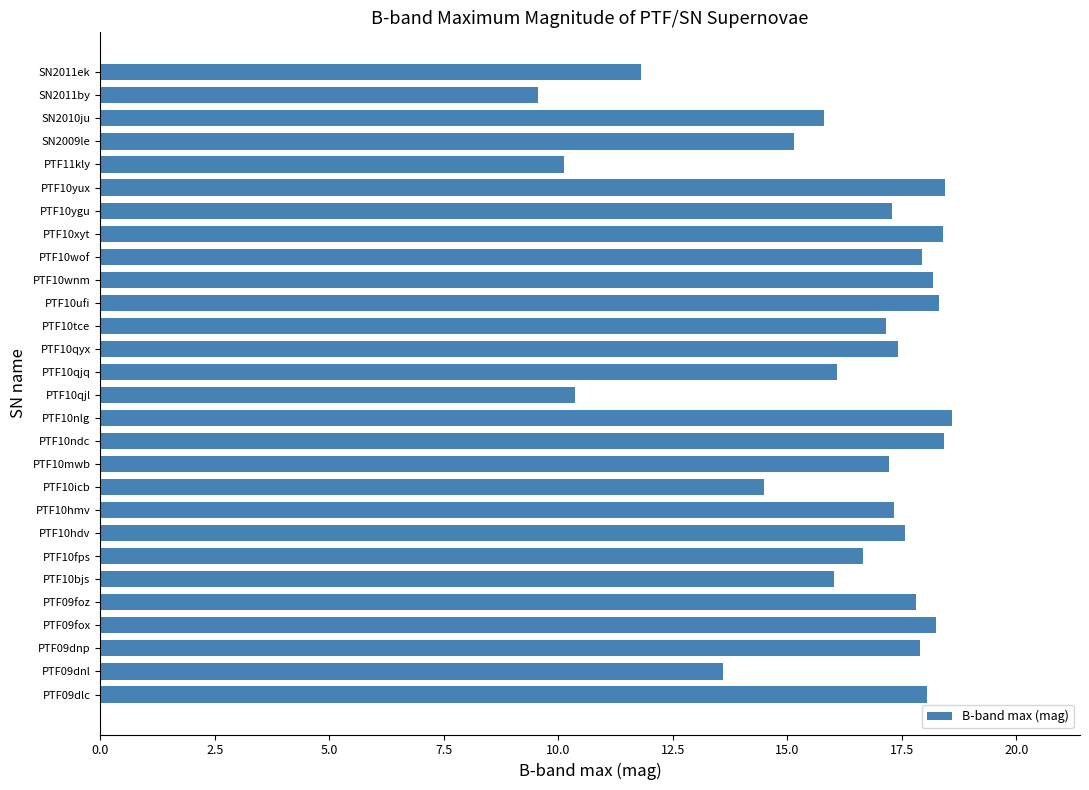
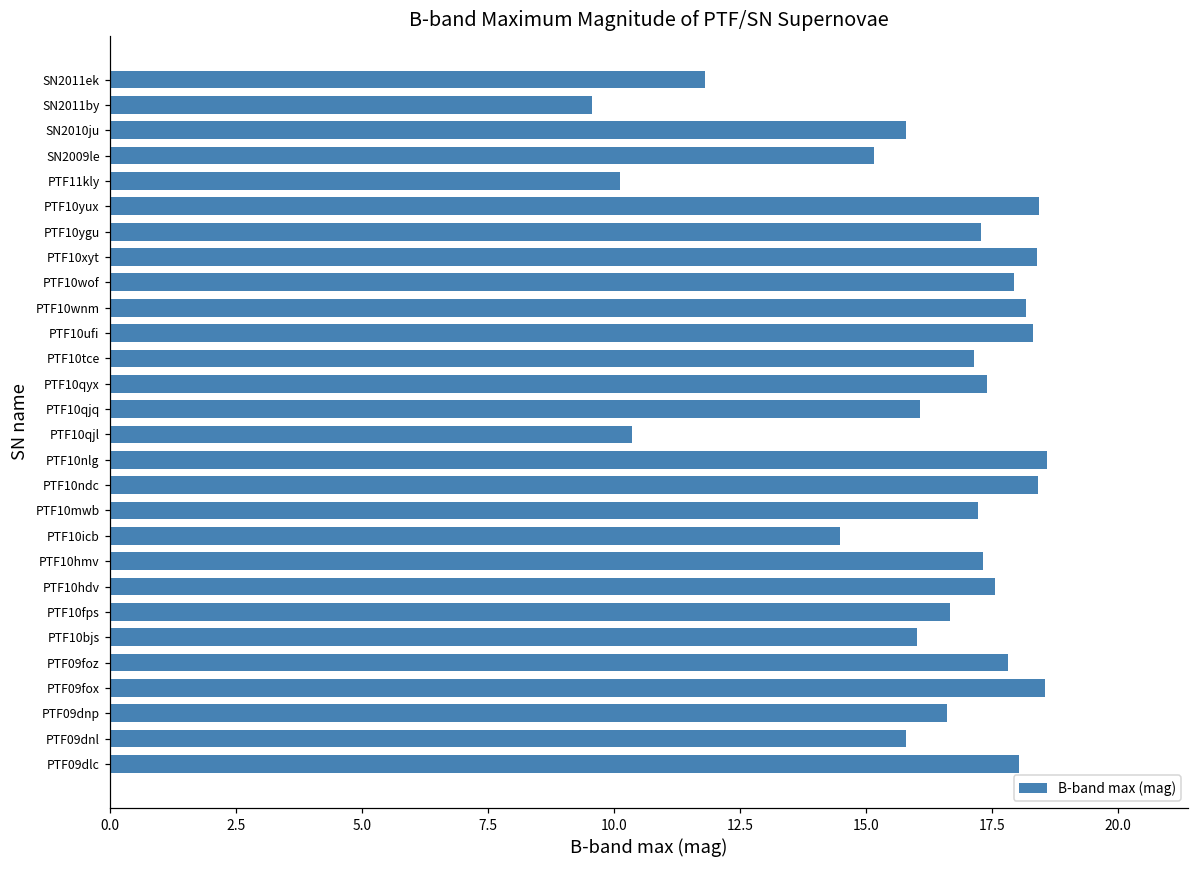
  {
    "SN2011ek": 11.8,
    "SN2011by": 9.6,
    "SN2010ju": 15.8,
    "SN2009le": 15.2,
    "PTF11kly": 10.1,
    "PTF10yux": 18.4,
    "PTF10ygu": 17.3,
    "PTF10xyt": 18.4,
    "PTF10wof": 17.9,
    "PTF10wnm": 18.2,
    "PTF10ufi": 18.3,
    "PTF10tce": 17.2,
    "PTF10qyx": 17.4,
    "PTF10qjq": 16.1,
    "PTF10qjl": 10.4,
    "PTF10nlg": 18.6,
    "PTF10ndc": 18.4,
    "PTF10mwb": 17.2,
    "PTF10icb": 14.5,
    "PTF10hmv": 17.3,
    "PTF10hdv": 17.6,
    "PTF10fps": 16.7,
    "PTF10bjs": 16.0,
    "PTF09foz": 17.8,
-   "PTF09fox": 18.3,
-   "PTF09dnp": 17.9,
-   "PTF09dnl": 13.6,
+   "PTF09fox": 18.6,
+   "PTF09dnp": 16.6,
+   "PTF09dnl": 15.8,
    "PTF09dlc": 18.0
  }
